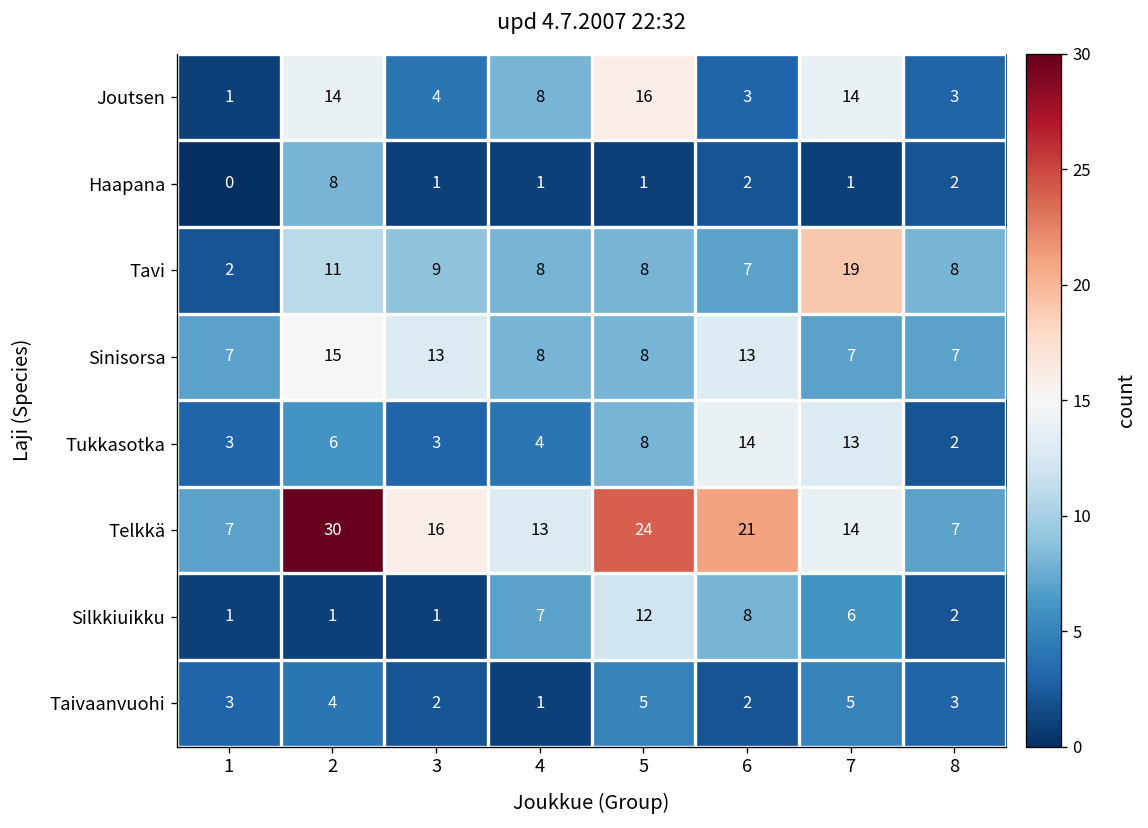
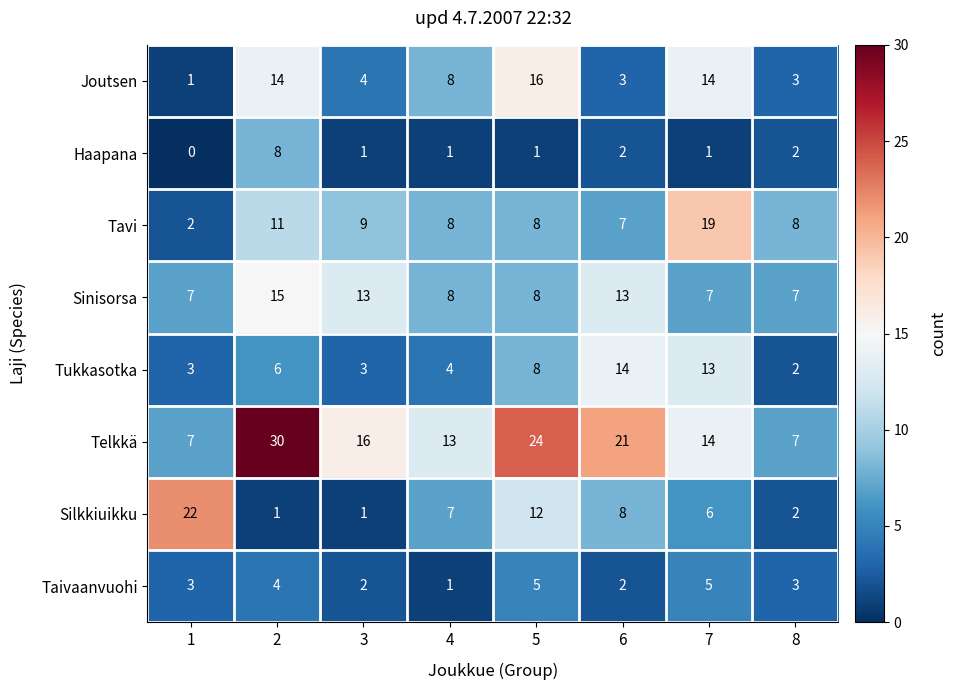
  {
    "Joutsen": {
      "1": 1,
      "2": 14,
      "3": 4,
      "4": 8,
      "5": 16,
      "6": 3,
      "7": 14,
      "8": 3
    },
    "Haapana": {
      "1": 0,
      "2": 8,
      "3": 1,
      "4": 1,
      "5": 1,
      "6": 2,
      "7": 1,
      "8": 2
    },
    "Tavi": {
      "1": 2,
      "2": 11,
      "3": 9,
      "4": 8,
      "5": 8,
      "6": 7,
      "7": 19,
      "8": 8
    },
    "Sinisorsa": {
      "1": 7,
      "2": 15,
      "3": 13,
      "4": 8,
      "5": 8,
      "6": 13,
      "7": 7,
      "8": 7
    },
    "Tukkasotka": {
      "1": 3,
      "2": 6,
      "3": 3,
      "4": 4,
      "5": 8,
      "6": 14,
      "7": 13,
      "8": 2
    },
    "Telkkä": {
      "1": 7,
      "2": 30,
      "3": 16,
      "4": 13,
      "5": 24,
      "6": 21,
      "7": 14,
      "8": 7
    },
    "Silkkiuikku": {
-     "1": 1,
+     "1": 22,
      "2": 1,
      "3": 1,
      "4": 7,
      "5": 12,
      "6": 8,
      "7": 6,
      "8": 2
    },
    "Taivaanvuohi": {
      "1": 3,
      "2": 4,
      "3": 2,
      "4": 1,
      "5": 5,
      "6": 2,
      "7": 5,
      "8": 3
    }
  }
